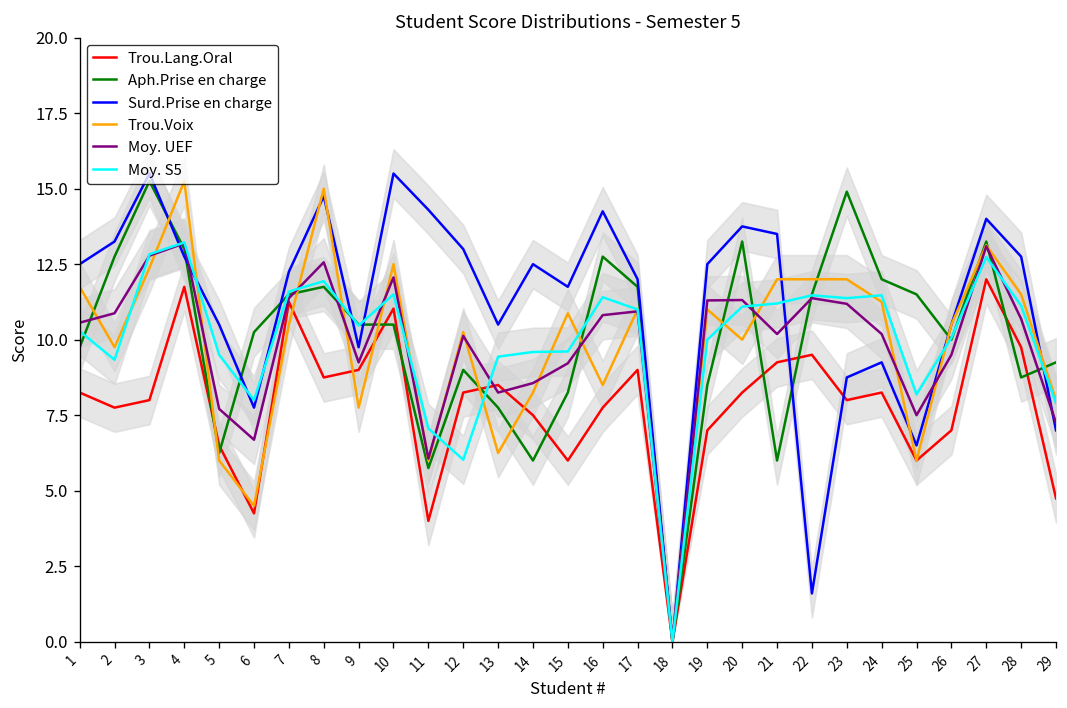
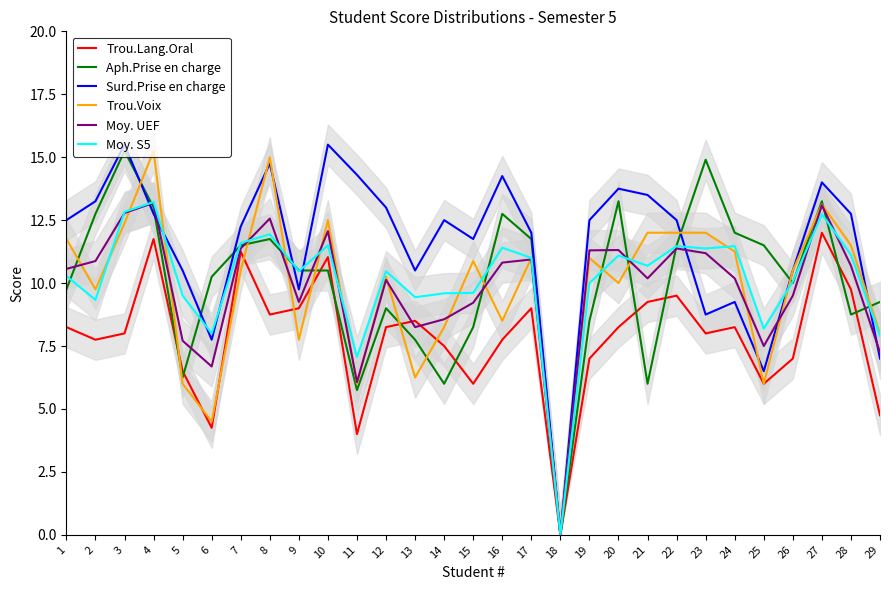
  {
    "Trou.Lang.Oral": {
      "1": 8.3,
      "2": 7.8,
      "3": 8.0,
      "4": 11.8,
      "5": 6.5,
      "6": 4.3,
      "8": 8.8,
      "9": 9.0,
      "10": 11.0,
      "11": 4.0,
      "12": 8.3,
      "14": 7.5,
      "15": 6.0,
      "16": 7.8,
      "17": 9.0,
      "19": 7.0,
      "20": 8.3,
      "21": 9.3,
      "22": 9.5,
      "23": 8.0,
      "24": 8.3,
      "26": 7.0,
      "27": 12.0,
      "28": 9.8,
      "29": 4.8
    },
    "Aph.Prise en charge": {
      "1": 9.8,
      "2": 12.8,
      "4": 13.0,
      "5": 6.3,
      "6": 10.3,
      "8": 11.8,
      "10": 10.5,
      "11": 5.8,
      "13": 7.8,
      "14": 6.0,
      "15": 8.3,
      "16": 12.8,
      "19": 8.5,
      "20": 13.3,
      "21": 6.0,
      "23": 14.9,
      "25": 11.5,
      "27": 13.3,
      "28": 8.8,
      "29": 9.3
    },
    "Surd.Prise en charge": {
      "2": 13.3,
      "4": 12.8,
      "5": 10.5,
      "6": 7.8,
      "8": 14.8,
      "10": 15.5,
      "11": 14.3,
      "12": 13.0,
      "13": 10.5,
      "14": 12.5,
      "16": 14.3,
      "17": 12.0,
      "19": 12.5,
      "20": 13.8,
      "21": 13.5,
-     "22": 1.6,
+     "22": 12.5,
      "24": 9.3,
      "25": 6.5,
      "28": 12.8,
      "29": 7.0
    },
    "Trou.Voix": {
      "1": 11.8,
      "2": 9.8,
      "3": 12.4,
      "5": 6.0,
      "6": 4.5,
      "7": 10.5,
      "8": 15.0,
      "9": 7.8,
      "10": 12.5,
      "12": 10.3,
      "13": 6.3,
      "15": 10.9,
      "19": 11.0,
      "20": 10.0,
      "22": 12.0,
      "24": 11.3
    },
    "Moy. UEF": {
      "2": 10.9,
      "5": 7.7,
      "6": 6.7,
      "9": 9.3,
      "10": 12.1,
      "12": 10.1,
      "13": 8.3,
      "14": 8.6,
      "15": 9.2,
      "16": 10.8,
      "19": 11.3,
      "20": 11.3,
      "21": 10.2,
      "23": 11.2,
      "24": 10.2,
      "25": 7.5,
      "26": 9.5,
      "28": 10.7,
      "29": 7.3
    },
    "Moy. S5": {
      "1": 10.3,
      "2": 9.3,
      "5": 9.5,
      "6": 8.0,
      "8": 11.9,
      "10": 11.5,
      "11": 7.1,
-     "12": 6.0,
+     "12": 10.5,
      "13": 9.4,
      "14": 9.6,
      "15": 9.6,
      "16": 11.4,
      "19": 10.0,
      "20": 11.1,
-     "21": 11.2,
+     "21": 10.7,
      "23": 11.4,
      "24": 11.5,
      "25": 8.2,
      "28": 11.1
    }
  }
